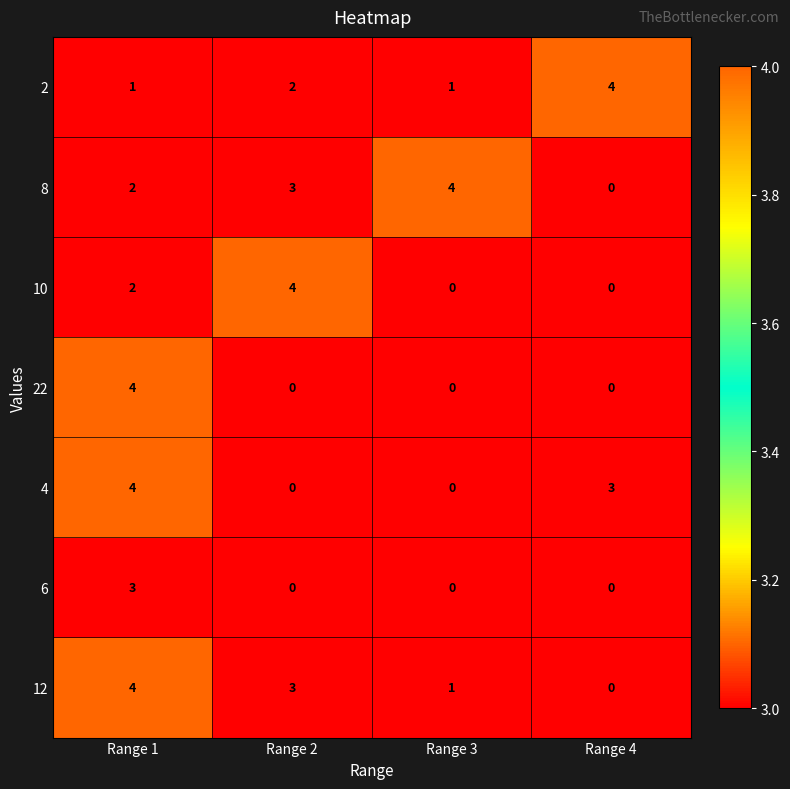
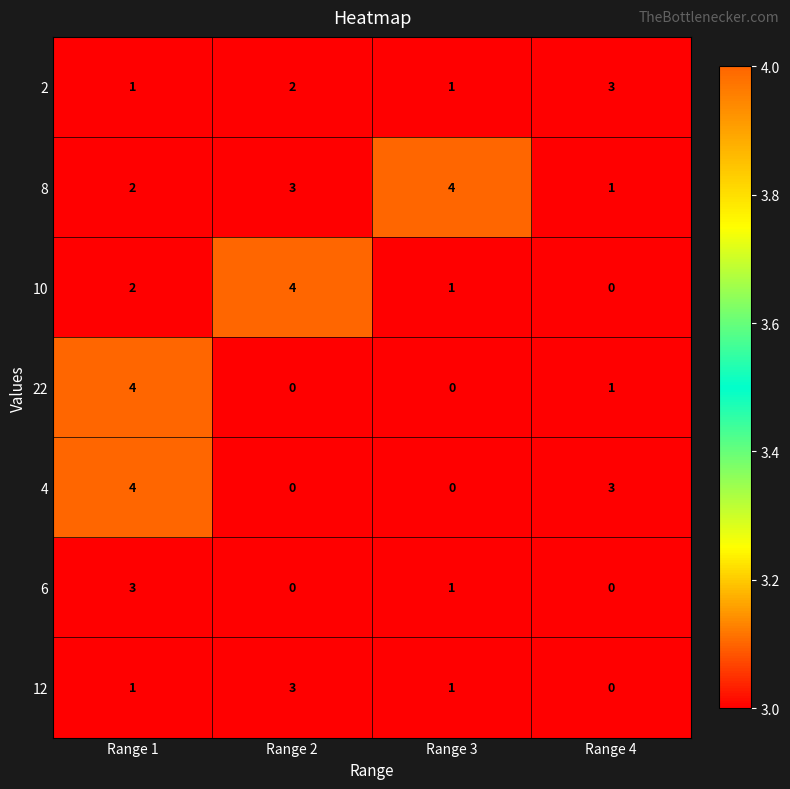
  {
    "2": {
      "Range 1": 1,
      "Range 2": 2,
      "Range 3": 1,
-     "Range 4": 4
+     "Range 4": 3
    },
    "8": {
      "Range 1": 2,
      "Range 2": 3,
      "Range 3": 4,
-     "Range 4": 0
+     "Range 4": 1
    },
    "10": {
      "Range 1": 2,
      "Range 2": 4,
-     "Range 3": 0,
+     "Range 3": 1,
      "Range 4": 0
    },
    "22": {
      "Range 1": 4,
      "Range 2": 0,
      "Range 3": 0,
-     "Range 4": 0
+     "Range 4": 1
    },
    "4": {
      "Range 1": 4,
      "Range 2": 0,
      "Range 3": 0,
      "Range 4": 3
    },
    "6": {
      "Range 1": 3,
      "Range 2": 0,
-     "Range 3": 0,
+     "Range 3": 1,
      "Range 4": 0
    },
    "12": {
-     "Range 1": 4,
+     "Range 1": 1,
      "Range 2": 3,
      "Range 3": 1,
      "Range 4": 0
    }
  }
